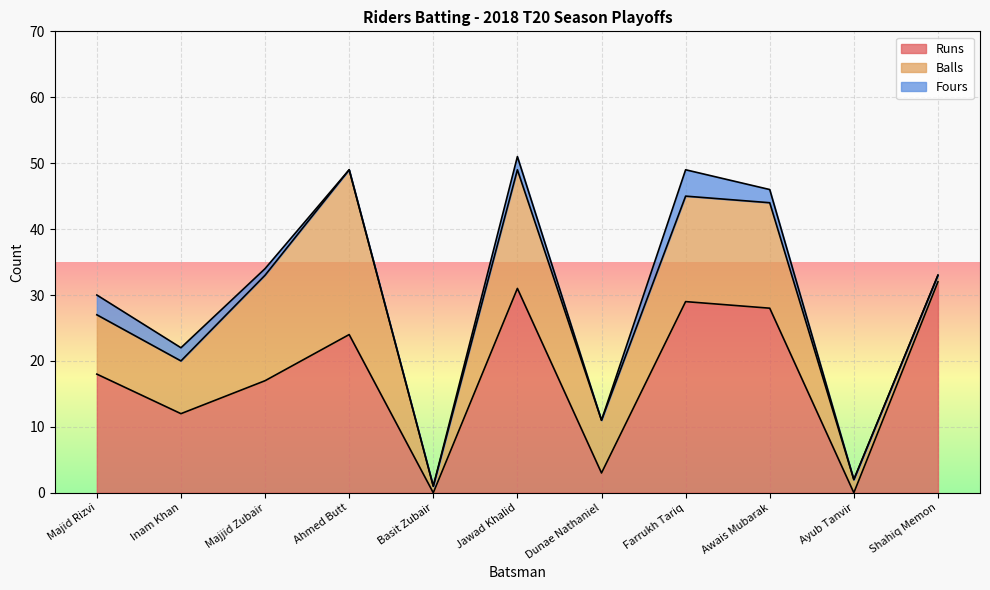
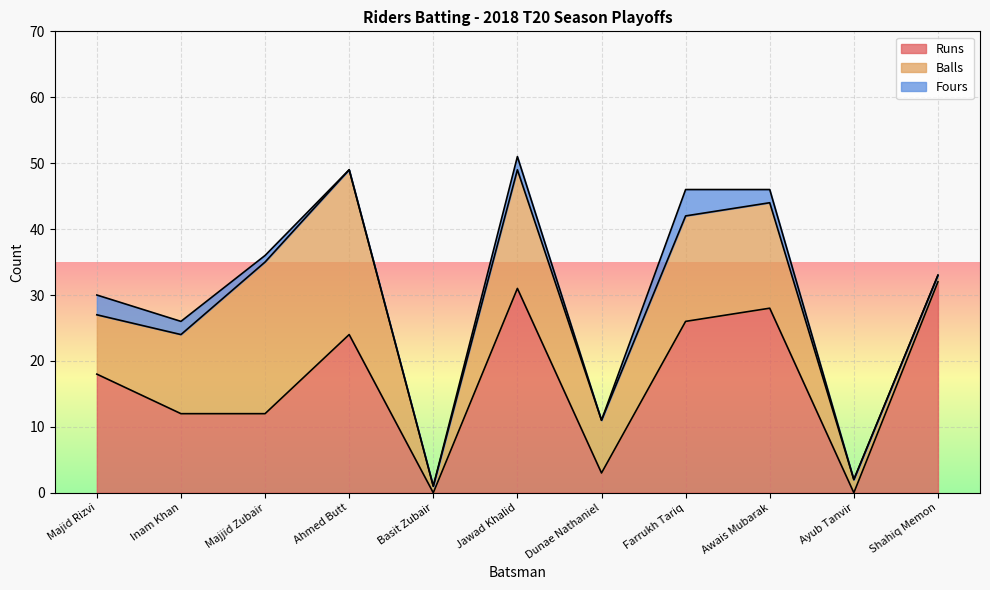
  {
    "Runs": {
      "Majid Rizvi": 18,
      "Inam Khan": 12,
-     "Majjid Zubair": 17,
+     "Majjid Zubair": 12,
      "Ahmed Butt": 24,
      "Basit Zubair": 0,
      "Jawad Khalid": 31,
      "Dunae Nathaniel": 3,
-     "Farrukh Tariq": 29,
+     "Farrukh Tariq": 26,
      "Awais Mubarak": 28,
      "Ayub Tanvir": 0,
      "Shahiq Memon": 32
    },
    "Balls": {
      "Majid Rizvi": 9,
-     "Inam Khan": 8,
-     "Majjid Zubair": 16,
+     "Inam Khan": 12,
+     "Majjid Zubair": 23,
      "Jawad Khalid": 18,
      "Farrukh Tariq": 16,
      "Awais Mubarak": 16
    },
    "Fours": {
      "Majid Rizvi": 3,
      "Inam Khan": 2,
      "Majjid Zubair": 1,
      "Jawad Khalid": 2,
      "Farrukh Tariq": 4,
      "Awais Mubarak": 2
    }
  }
